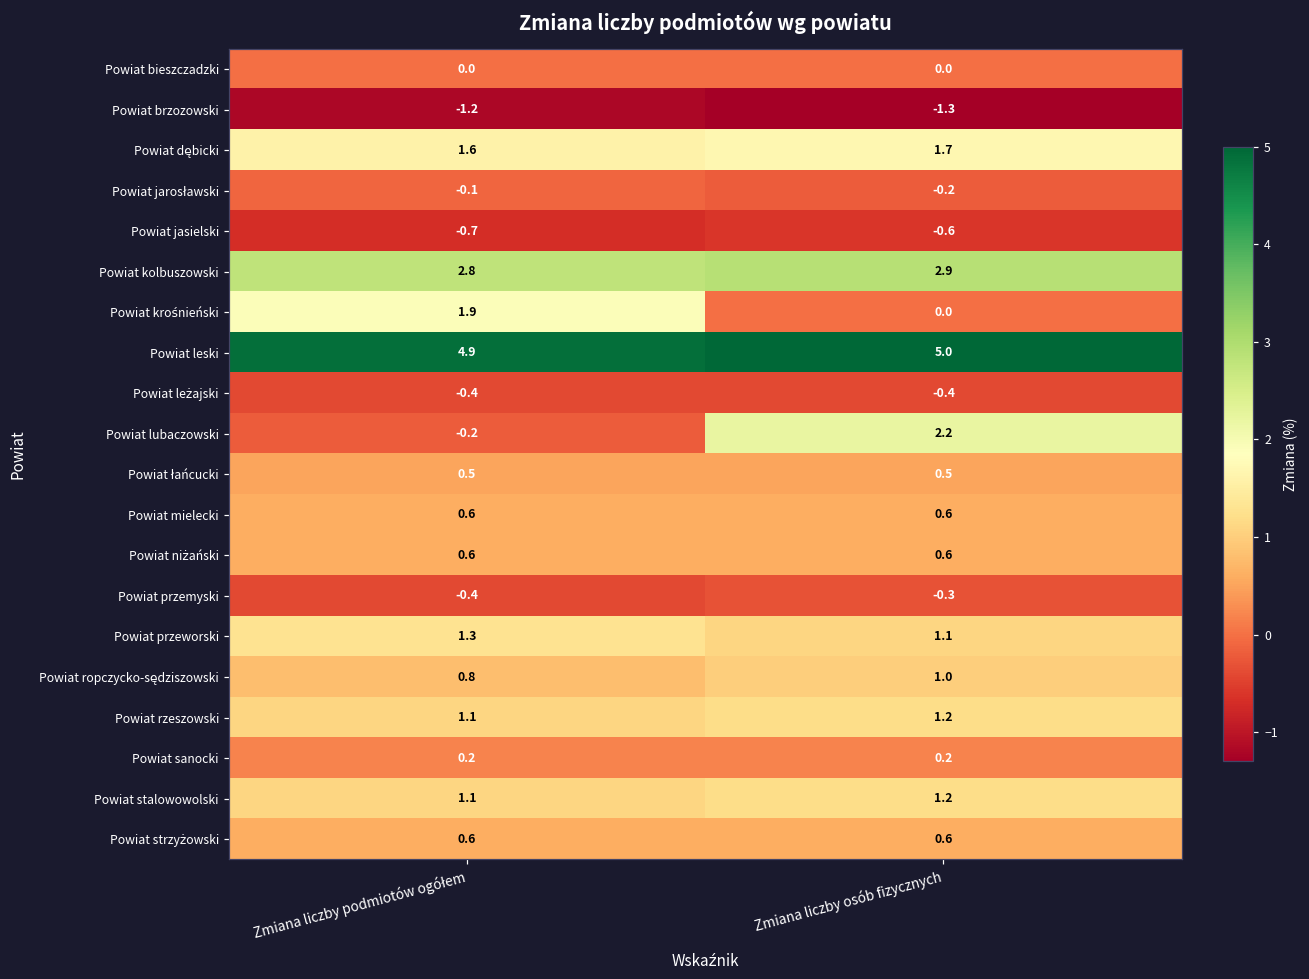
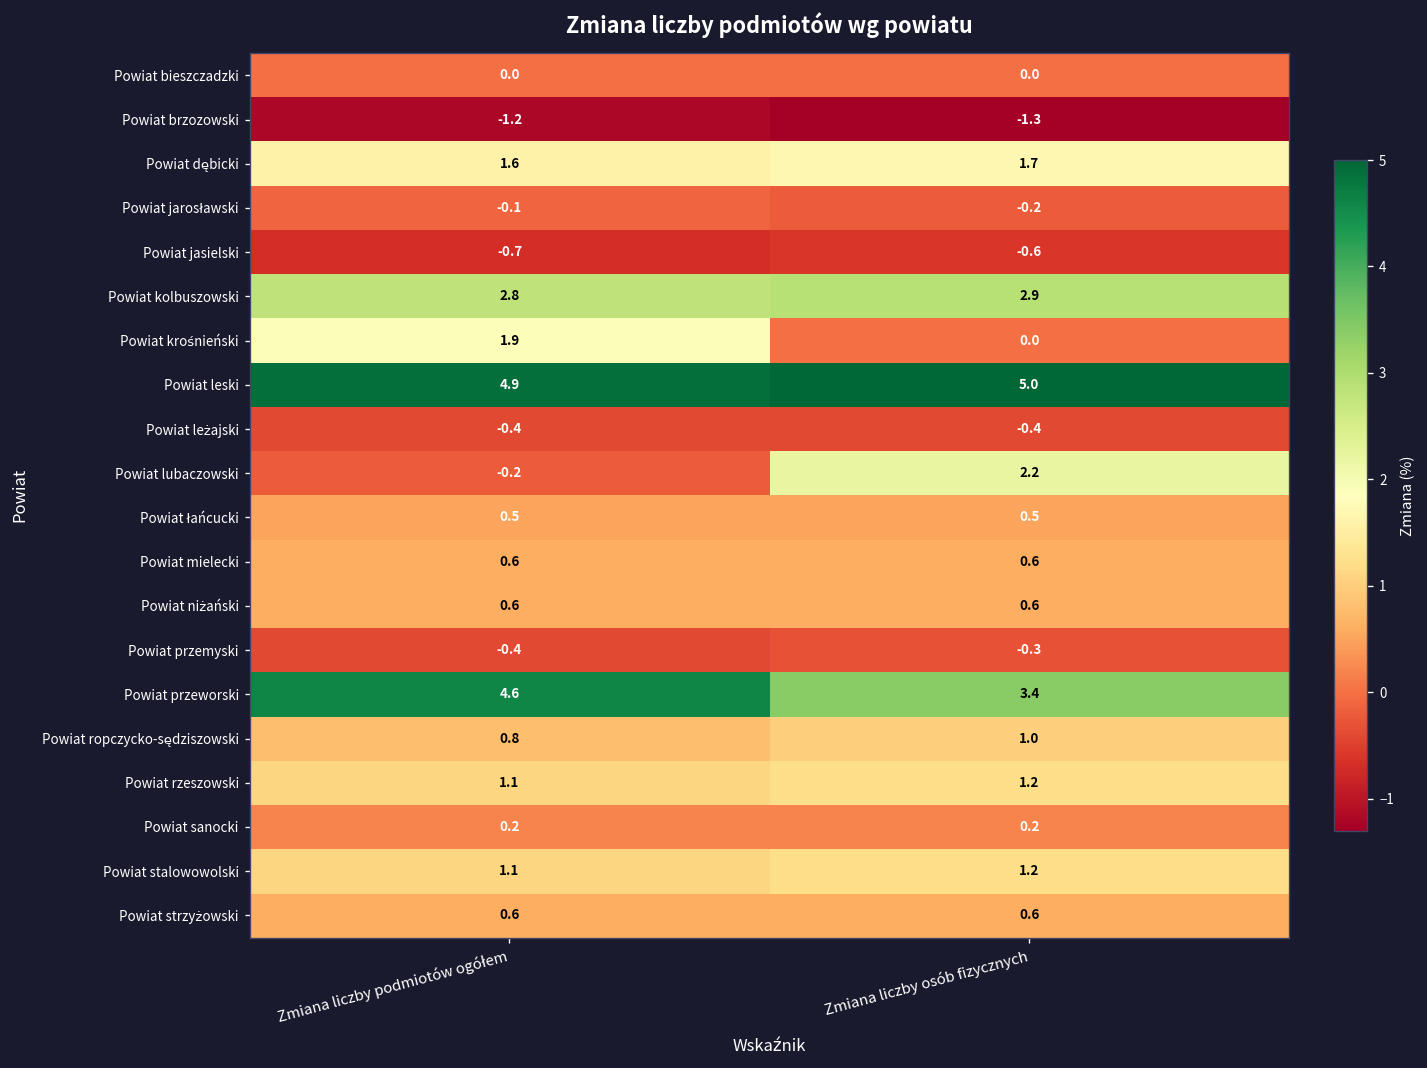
  {
    "Powiat bieszczadzki": {
      "Zmiana liczby podmiotów ogółem": 0.0,
      "Zmiana liczby osób fizycznych": 0.0
    },
    "Powiat brzozowski": {
      "Zmiana liczby podmiotów ogółem": -1.2,
      "Zmiana liczby osób fizycznych": -1.3
    },
    "Powiat dębicki": {
      "Zmiana liczby podmiotów ogółem": 1.6,
      "Zmiana liczby osób fizycznych": 1.7
    },
    "Powiat jarosławski": {
      "Zmiana liczby podmiotów ogółem": -0.1,
      "Zmiana liczby osób fizycznych": -0.2
    },
    "Powiat jasielski": {
      "Zmiana liczby podmiotów ogółem": -0.7,
      "Zmiana liczby osób fizycznych": -0.6
    },
    "Powiat kolbuszowski": {
      "Zmiana liczby podmiotów ogółem": 2.8,
      "Zmiana liczby osób fizycznych": 2.9
    },
    "Powiat krośnieński": {
      "Zmiana liczby podmiotów ogółem": 1.9,
      "Zmiana liczby osób fizycznych": 0.0
    },
    "Powiat leski": {
      "Zmiana liczby podmiotów ogółem": 4.9,
      "Zmiana liczby osób fizycznych": 5.0
    },
    "Powiat leżajski": {
      "Zmiana liczby podmiotów ogółem": -0.4,
      "Zmiana liczby osób fizycznych": -0.4
    },
    "Powiat lubaczowski": {
      "Zmiana liczby podmiotów ogółem": -0.2,
      "Zmiana liczby osób fizycznych": 2.2
    },
    "Powiat łańcucki": {
      "Zmiana liczby podmiotów ogółem": 0.5,
      "Zmiana liczby osób fizycznych": 0.5
    },
    "Powiat mielecki": {
      "Zmiana liczby podmiotów ogółem": 0.6,
      "Zmiana liczby osób fizycznych": 0.6
    },
    "Powiat niżański": {
      "Zmiana liczby podmiotów ogółem": 0.6,
      "Zmiana liczby osób fizycznych": 0.6
    },
    "Powiat przemyski": {
      "Zmiana liczby podmiotów ogółem": -0.4,
      "Zmiana liczby osób fizycznych": -0.3
    },
    "Powiat przeworski": {
-     "Zmiana liczby podmiotów ogółem": 1.3,
-     "Zmiana liczby osób fizycznych": 1.1
+     "Zmiana liczby podmiotów ogółem": 4.6,
+     "Zmiana liczby osób fizycznych": 3.4
    },
    "Powiat ropczycko-sędziszowski": {
      "Zmiana liczby podmiotów ogółem": 0.8,
      "Zmiana liczby osób fizycznych": 1.0
    },
    "Powiat rzeszowski": {
      "Zmiana liczby podmiotów ogółem": 1.1,
      "Zmiana liczby osób fizycznych": 1.2
    },
    "Powiat sanocki": {
      "Zmiana liczby podmiotów ogółem": 0.2,
      "Zmiana liczby osób fizycznych": 0.2
    },
    "Powiat stalowowolski": {
      "Zmiana liczby podmiotów ogółem": 1.1,
      "Zmiana liczby osób fizycznych": 1.2
    },
    "Powiat strzyżowski": {
      "Zmiana liczby podmiotów ogółem": 0.6,
      "Zmiana liczby osób fizycznych": 0.6
    }
  }
